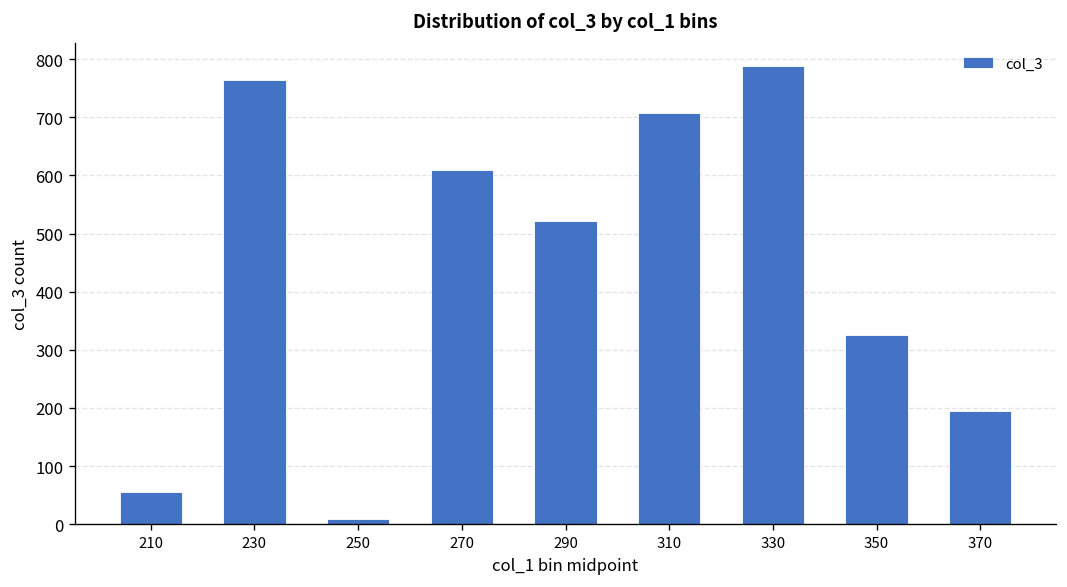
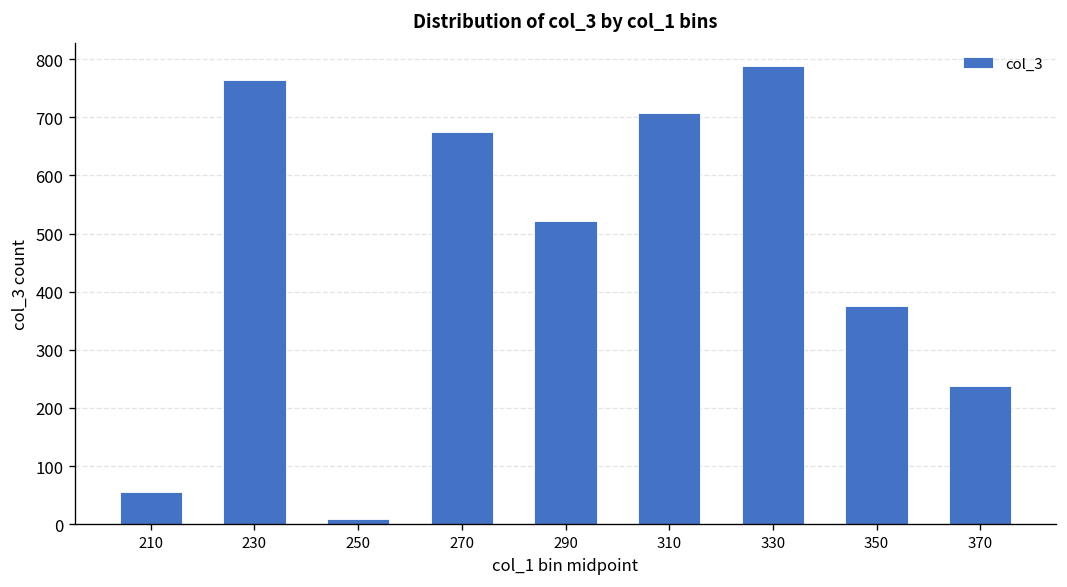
  {
    "210": 60,
    "230": 770,
    "250": 10,
-   "270": 610,
+   "270": 670,
    "290": 520,
    "310": 710,
    "330": 790,
-   "350": 330,
-   "370": 200
+   "350": 380,
+   "370": 240
  }
